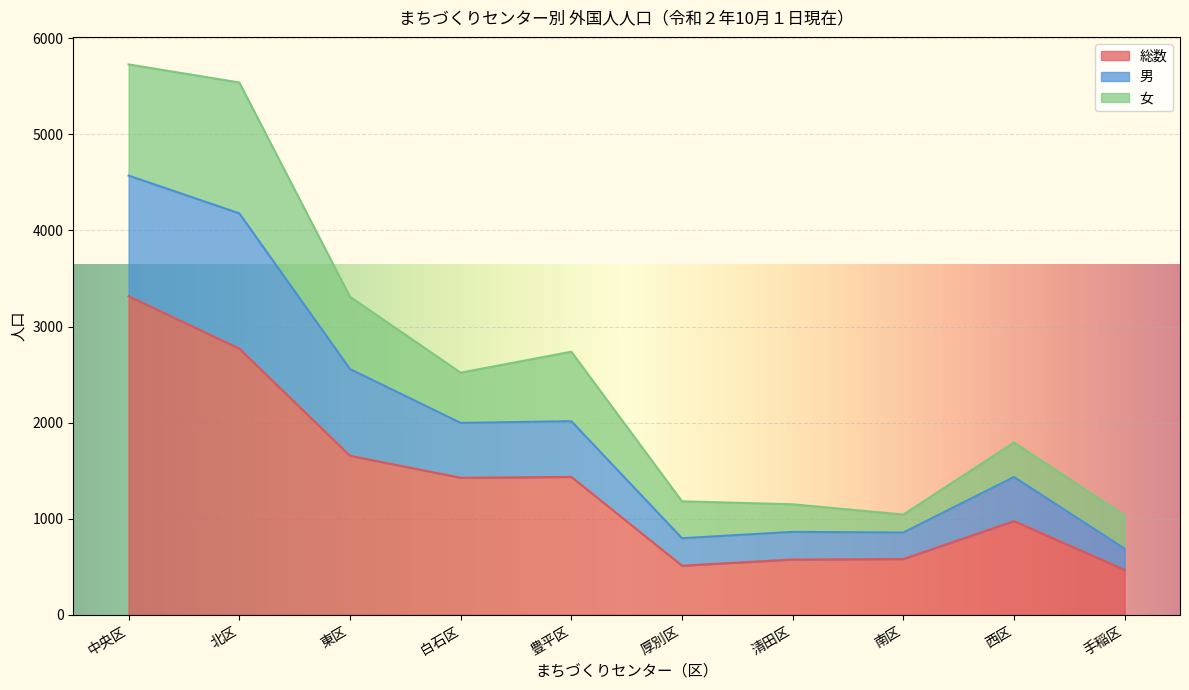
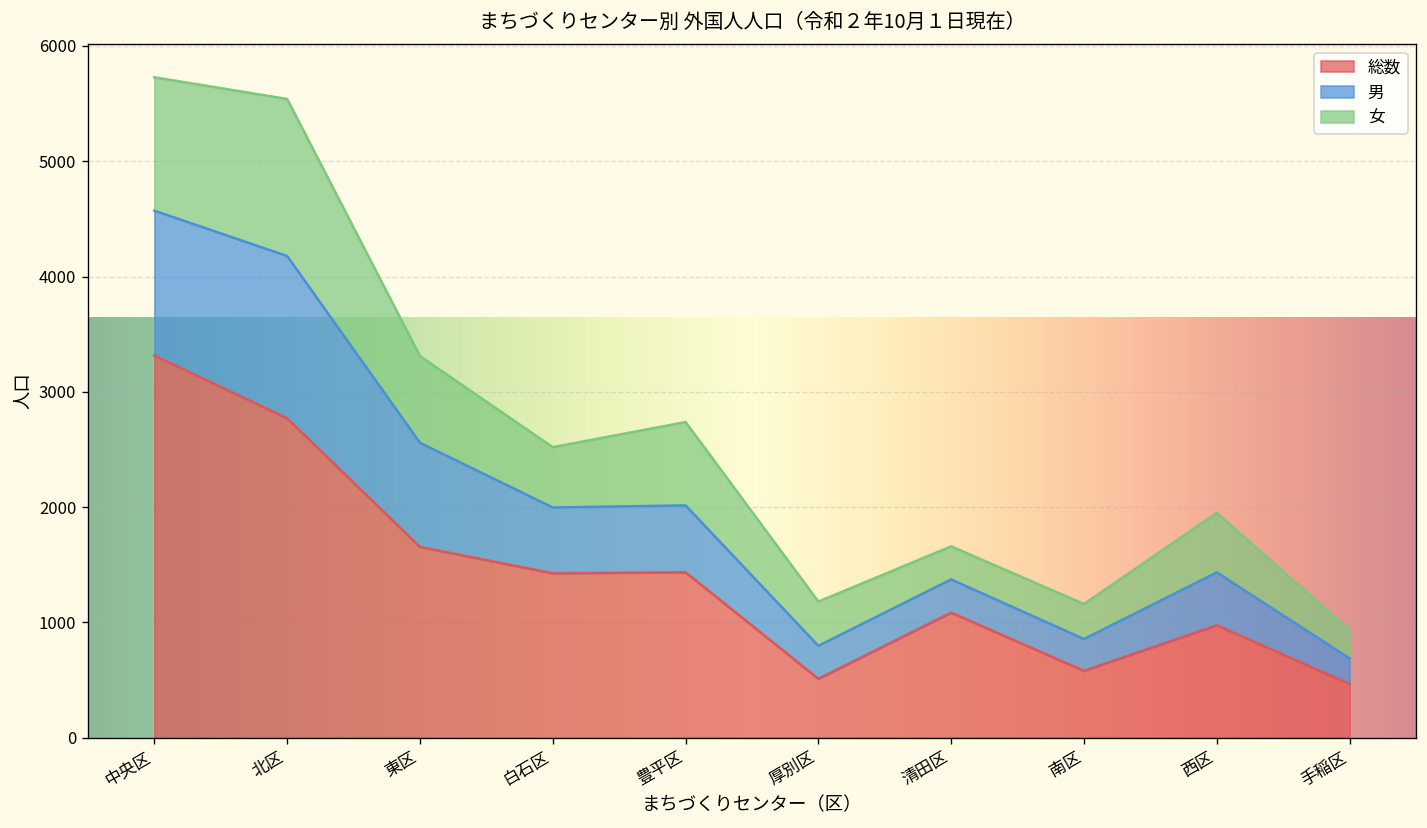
  {
    "総数": {
      "中央区": 3300,
      "北区": 2800,
      "東区": 1700,
      "白石区": 1400,
      "豊平区": 1400,
      "厚別区": 500,
-     "清田区": 600,
+     "清田区": 1100,
      "南区": 600,
      "西区": 1000,
      "手稲区": 500
    },
    "男": {
      "中央区": 1300,
      "北区": 1400,
      "東区": 900,
      "白石区": 600,
      "豊平区": 600,
      "厚別区": 300,
      "清田区": 300,
      "南区": 300,
      "西区": 500,
      "手稲区": 200
    },
    "女": {
      "中央区": 1200,
      "北区": 1400,
      "東区": 800,
      "白石区": 500,
      "豊平区": 700,
      "厚別区": 400,
      "清田区": 300,
-     "南区": 200,
-     "西区": 400,
-     "手稲区": 300
+     "南区": 300,
+     "西区": 500,
+     "手稲区": 200
    }
  }
